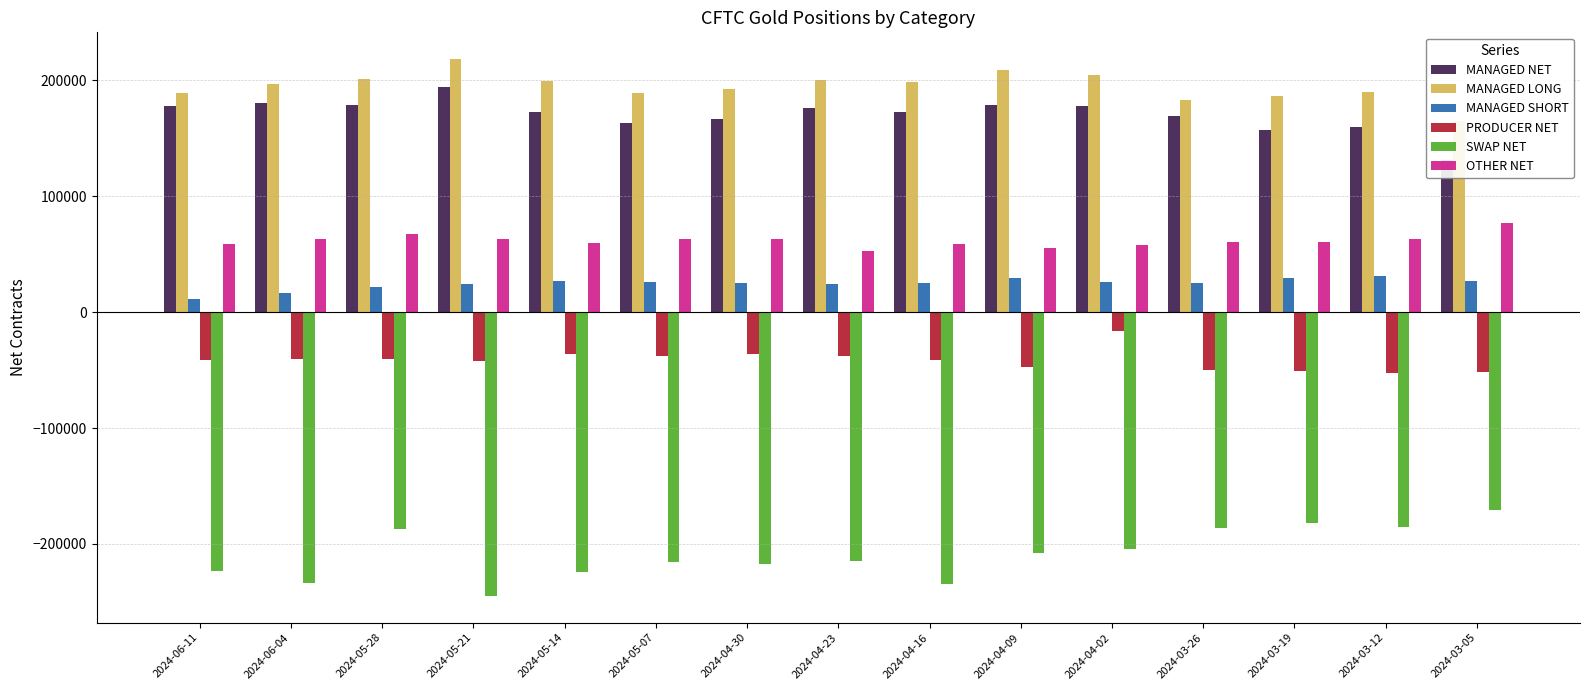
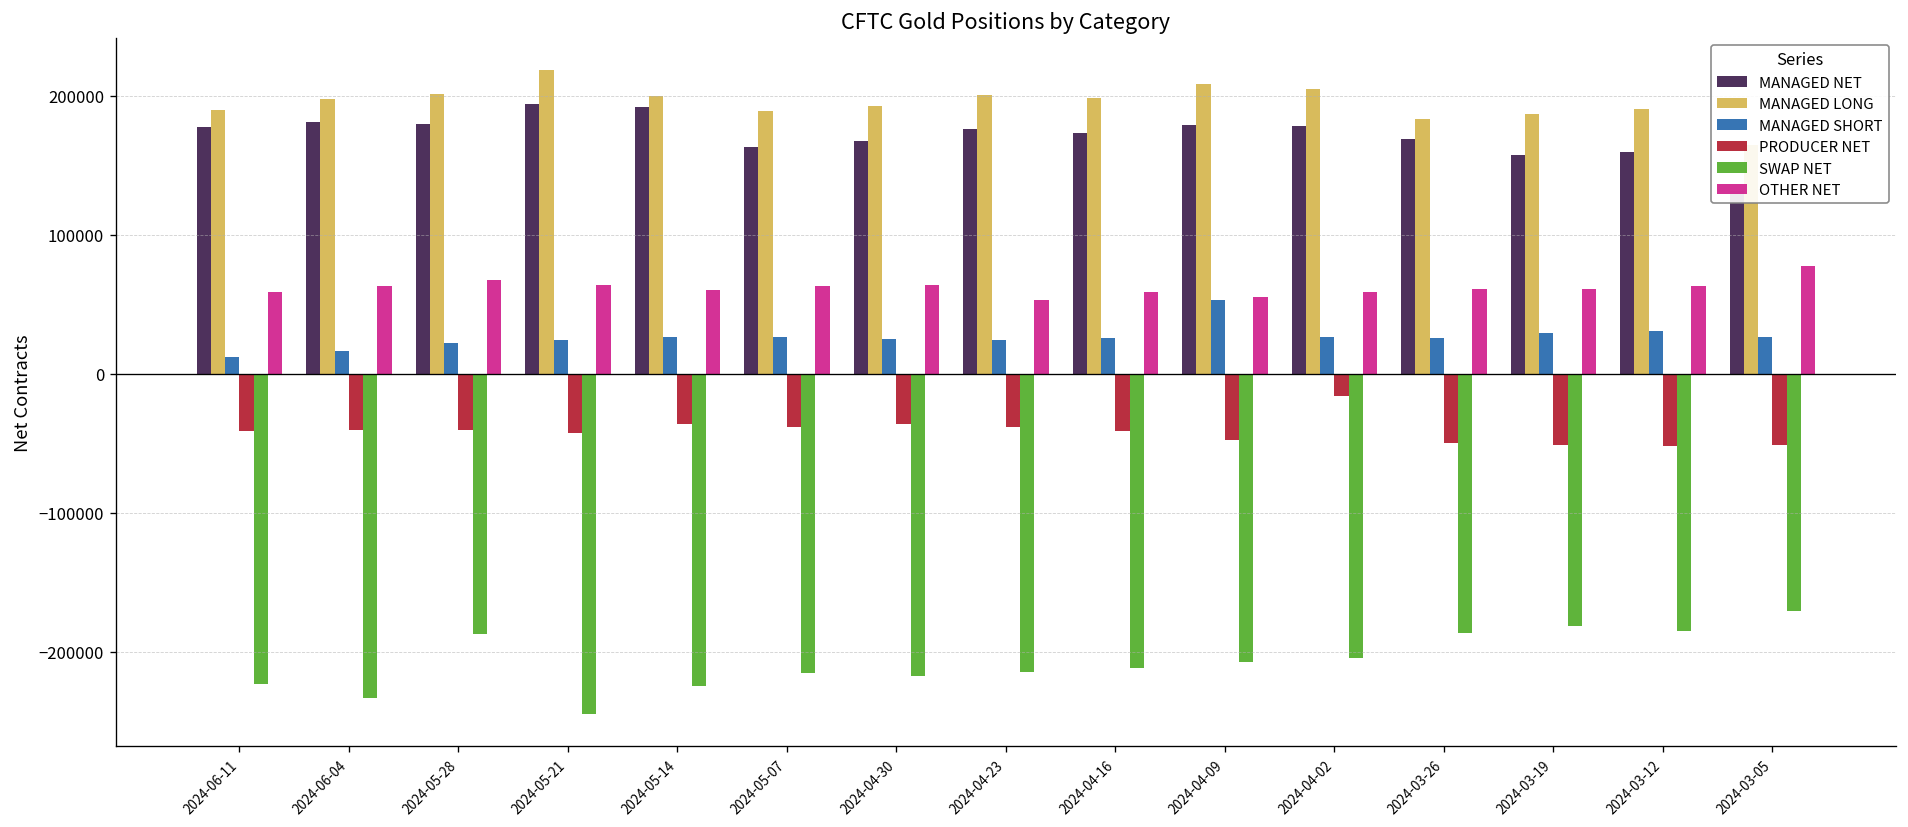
  {
    "MANAGED NET": {
      "2024-06-11": 178000,
      "2024-06-04": 181000,
      "2024-05-28": 179000,
      "2024-05-21": 194000,
-     "2024-05-14": 173000,
+     "2024-05-14": 192000,
      "2024-05-07": 163000,
      "2024-04-30": 167000,
      "2024-04-23": 176000,
      "2024-04-16": 173000,
      "2024-04-09": 179000,
      "2024-04-02": 178000,
      "2024-03-26": 169000,
      "2024-03-19": 157000,
      "2024-03-12": 160000
    },
    "MANAGED LONG": {
      "2024-06-11": 189000,
      "2024-06-04": 197000,
      "2024-05-28": 201000,
      "2024-05-21": 218000,
      "2024-05-14": 200000,
      "2024-05-07": 189000,
      "2024-04-30": 192000,
      "2024-04-23": 200000,
      "2024-04-16": 198000,
      "2024-04-09": 209000,
      "2024-04-02": 204000,
      "2024-03-26": 183000,
      "2024-03-19": 187000,
      "2024-03-12": 190000
    },
    "MANAGED SHORT": {
      "2024-06-11": 12000,
      "2024-06-04": 17000,
      "2024-05-28": 22000,
      "2024-05-21": 24000,
      "2024-05-14": 27000,
      "2024-05-07": 26000,
      "2024-04-30": 25000,
      "2024-04-23": 24000,
      "2024-04-16": 25000,
-     "2024-04-09": 29000,
+     "2024-04-09": 53000,
      "2024-04-02": 26000,
      "2024-03-26": 26000,
      "2024-03-19": 29000,
      "2024-03-12": 31000,
      "2024-03-05": 27000
    },
    "PRODUCER NET": {
      "2024-06-11": -41000,
      "2024-06-04": -40000,
      "2024-05-28": -40000,
      "2024-05-21": -42000,
      "2024-05-14": -36000,
      "2024-05-07": -38000,
      "2024-04-30": -36000,
      "2024-04-23": -38000,
      "2024-04-16": -41000,
      "2024-04-09": -48000,
      "2024-04-02": -16000,
      "2024-03-26": -50000,
      "2024-03-19": -51000,
      "2024-03-12": -52000,
      "2024-03-05": -51000
    },
    "SWAP NET": {
      "2024-06-11": -223000,
      "2024-06-04": -233000,
      "2024-05-28": -187000,
      "2024-05-21": -245000,
      "2024-05-14": -224000,
      "2024-05-07": -216000,
      "2024-04-30": -217000,
      "2024-04-23": -214000,
-     "2024-04-16": -234000,
+     "2024-04-16": -212000,
      "2024-04-09": -207000,
      "2024-04-02": -204000,
      "2024-03-26": -186000,
      "2024-03-19": -182000,
      "2024-03-12": -185000,
      "2024-03-05": -170000
    },
    "OTHER NET": {
      "2024-06-11": 59000,
      "2024-06-04": 63000,
      "2024-05-28": 68000,
      "2024-05-21": 63000,
      "2024-05-14": 60000,
      "2024-05-07": 63000,
      "2024-04-30": 63000,
      "2024-04-23": 53000,
      "2024-04-16": 59000,
      "2024-04-09": 55000,
      "2024-04-02": 58000,
      "2024-03-26": 61000,
      "2024-03-19": 61000,
      "2024-03-12": 63000,
      "2024-03-05": 77000
    }
  }
